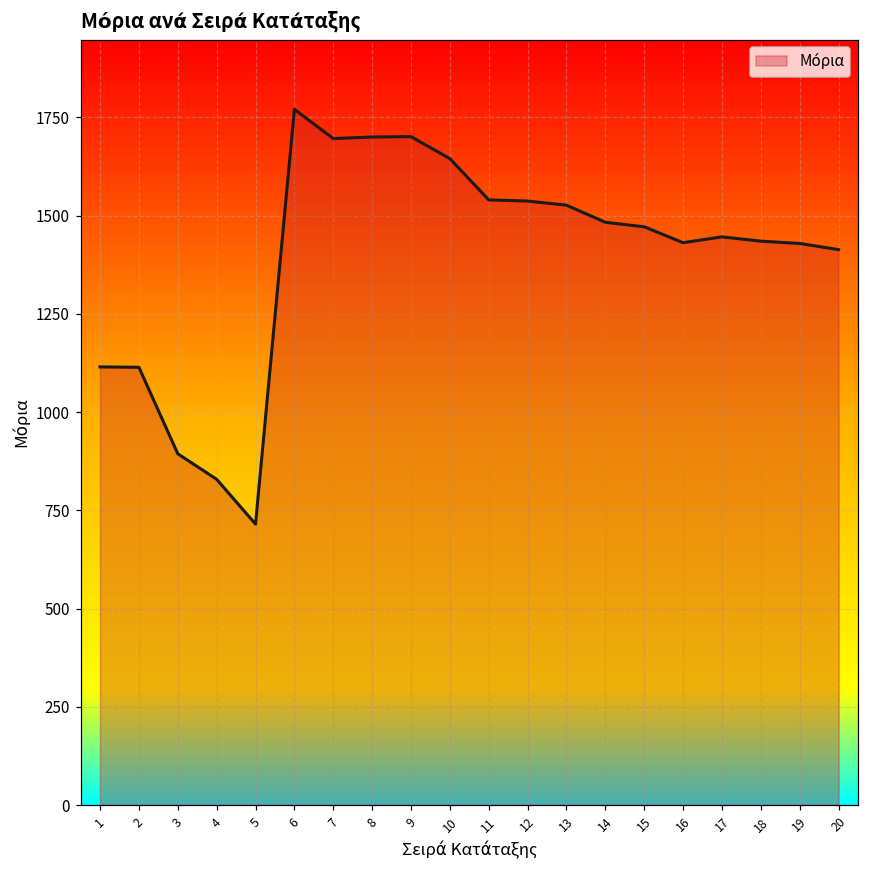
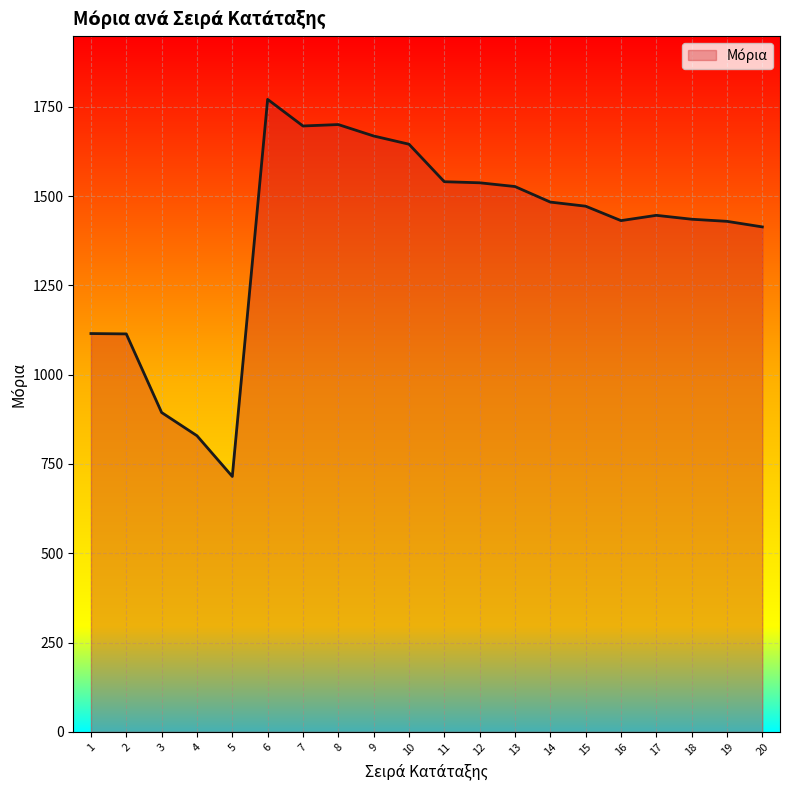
  {
    "1": 1120,
    "2": 1110,
    "3": 890,
    "4": 830,
    "5": 720,
    "6": 1770,
    "7": 1700,
    "8": 1700,
-   "9": 1700,
+   "9": 1670,
    "10": 1650,
    "11": 1540,
    "12": 1540,
    "13": 1530,
    "14": 1480,
    "15": 1470,
    "16": 1430,
    "17": 1450,
    "18": 1440,
    "19": 1430,
    "20": 1410
  }
